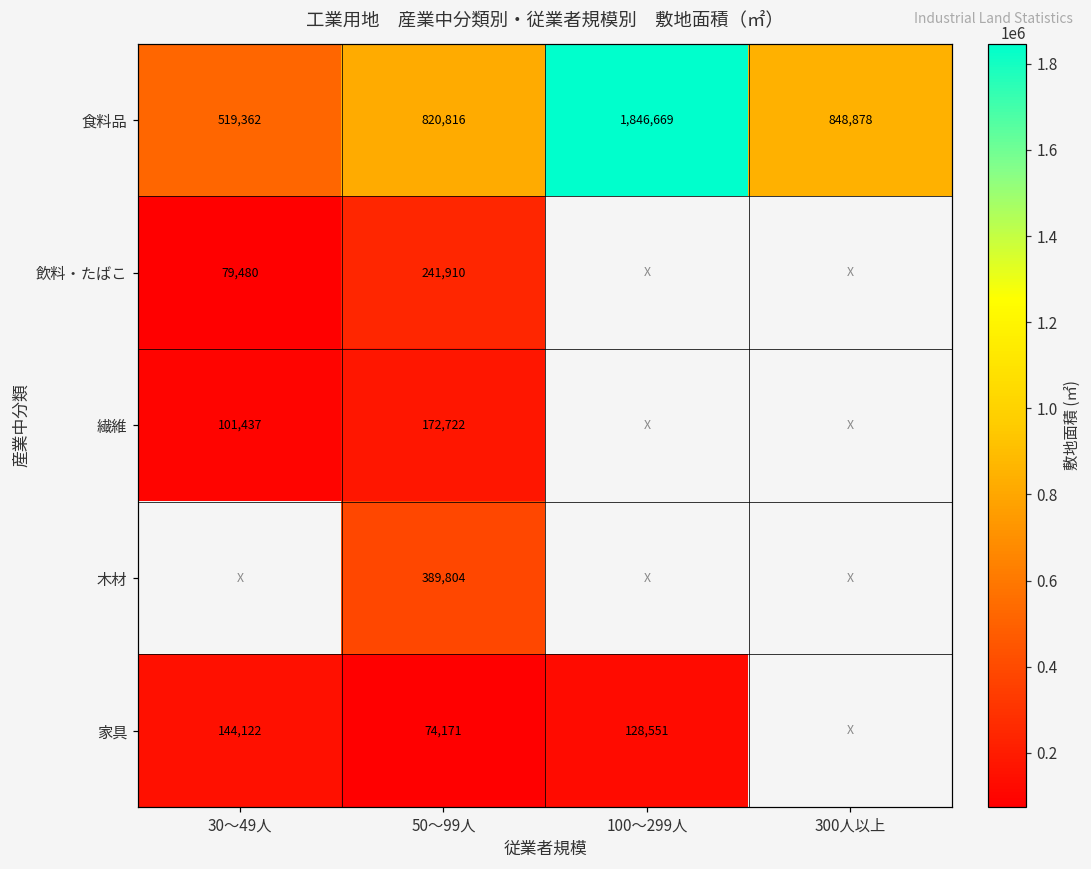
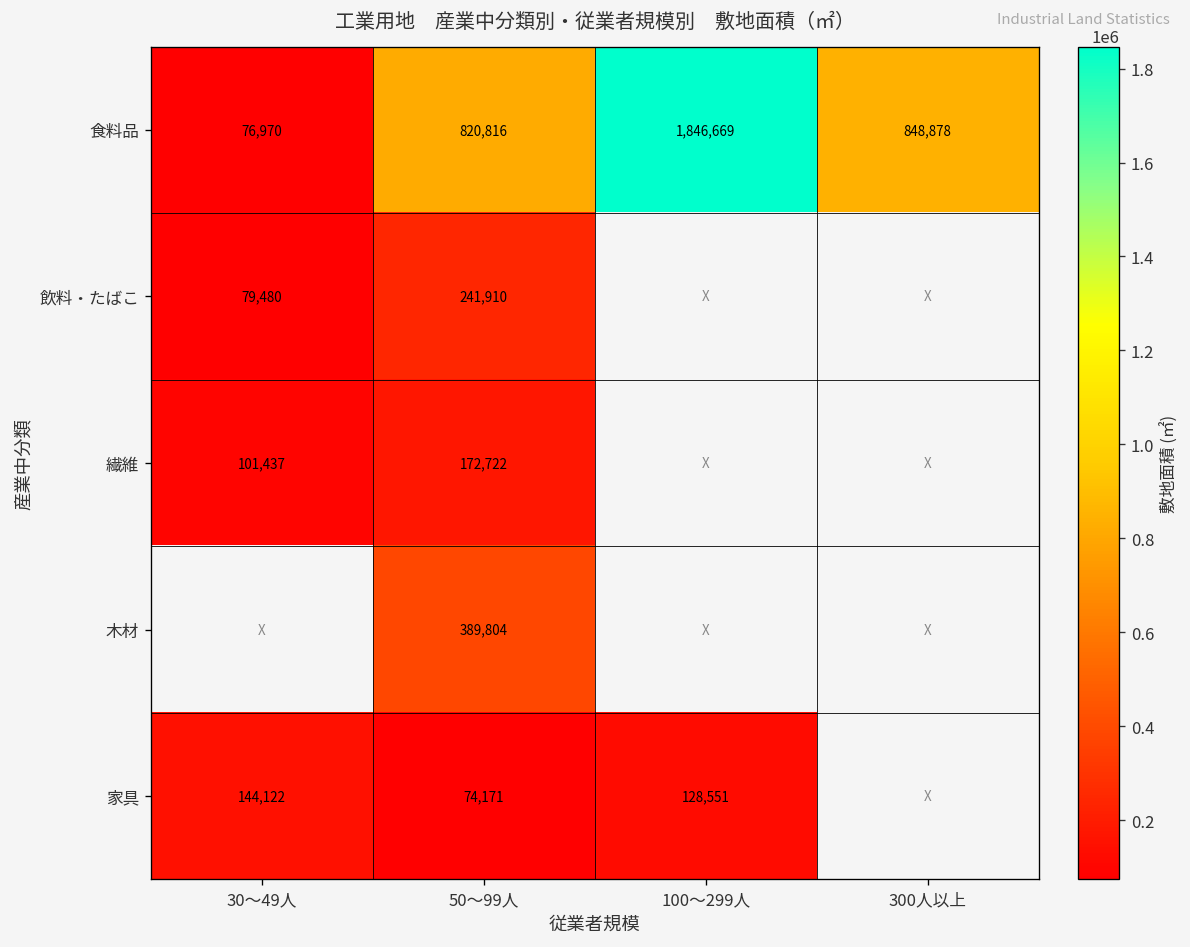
  {
    "食料品": {
-     "30～49人": "519,362",
+     "30～49人": "76,970",
      "50～99人": "820,816",
      "100～299人": "1,846,669",
      "300人以上": "848,878"
    },
    "飲料・たばこ": {
      "30～49人": "79,480",
      "50～99人": "241,910"
    },
    "繊維": {
      "30～49人": "101,437",
      "50～99人": "172,722"
    },
    "木材": {
      "50～99人": "389,804"
    },
    "家具": {
      "30～49人": "144,122",
      "50～99人": "74,171",
      "100～299人": "128,551"
    }
  }
